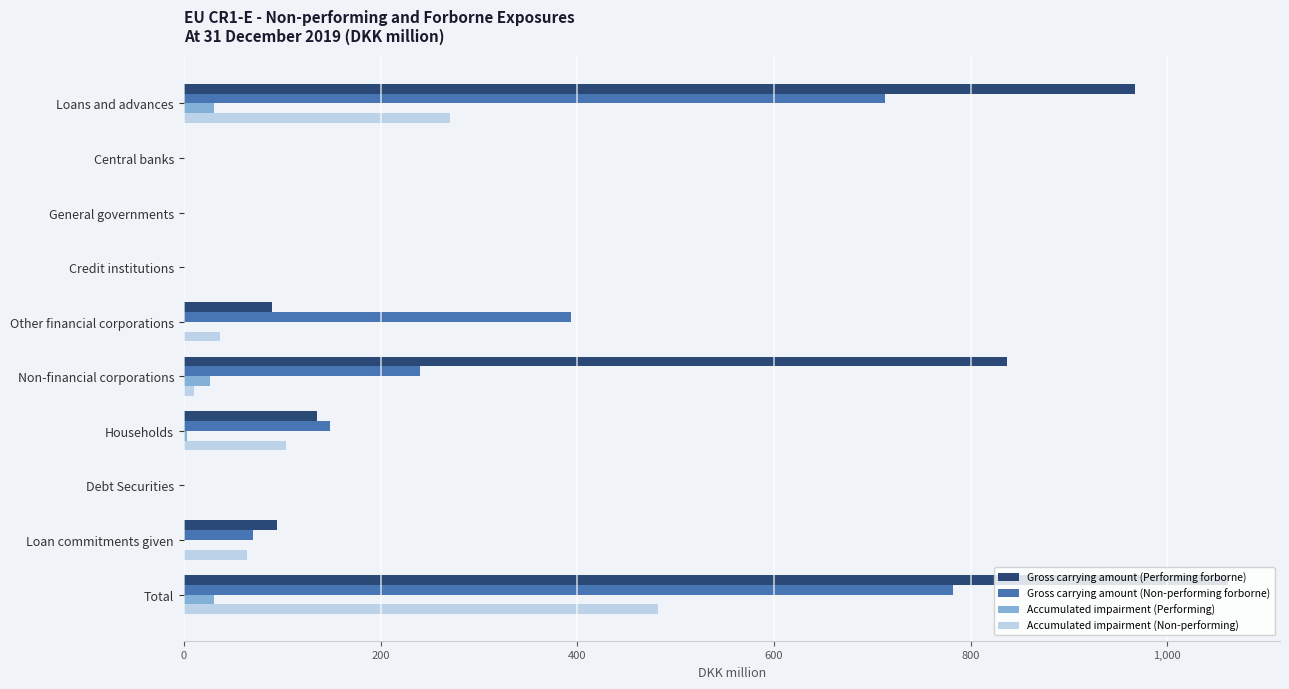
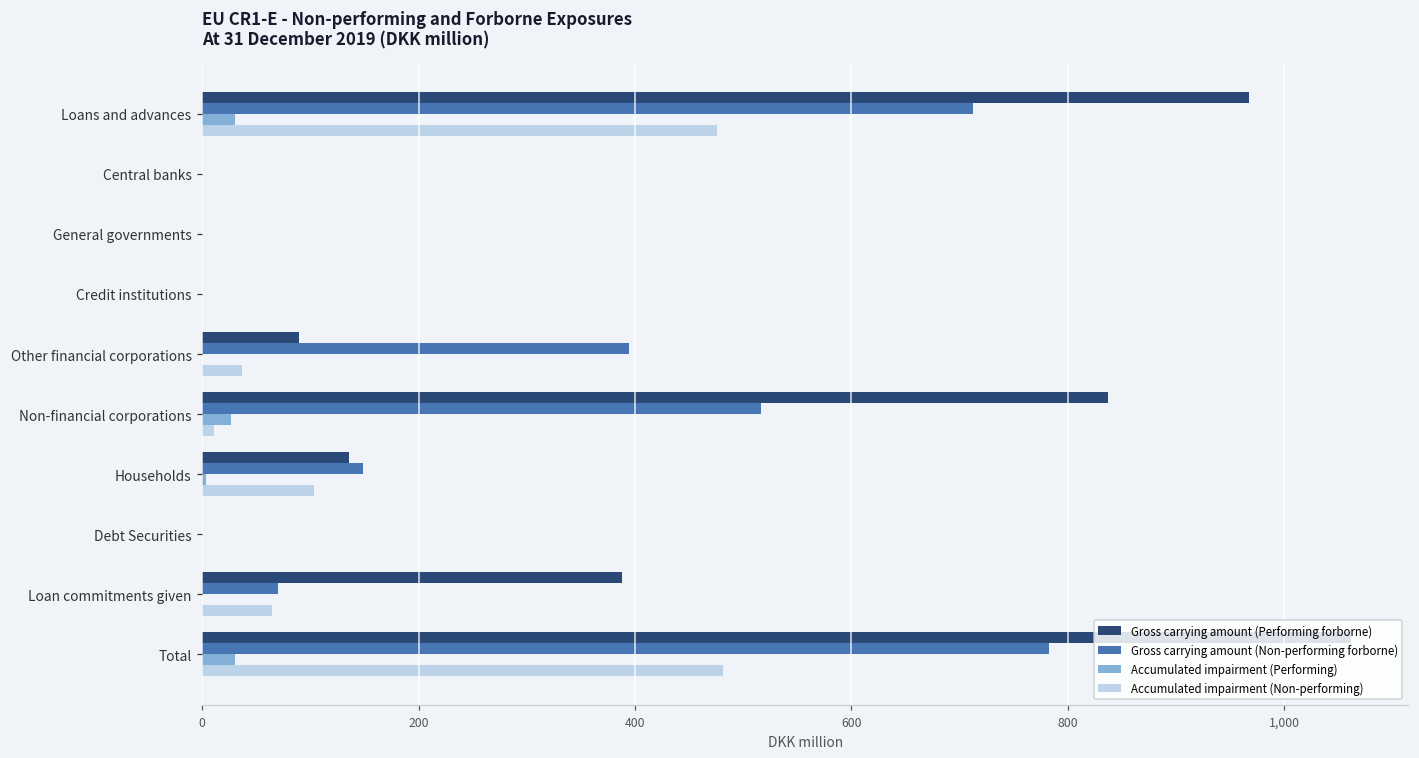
  {
    "Gross carrying amount (Performing forborne)": {
      "Loans and advances": 970,
      "Central banks": 0,
      "General governments": 0,
      "Credit institutions": 0,
      "Other financial corporations": 90,
      "Non-financial corporations": 840,
      "Households": 140,
      "Debt Securities": 0,
-     "Loan commitments given": 90
+     "Loan commitments given": 390
    },
    "Gross carrying amount (Non-performing forborne)": {
      "Loans and advances": 710,
      "Central banks": 0,
      "General governments": 0,
      "Credit institutions": 0,
      "Other financial corporations": 390,
-     "Non-financial corporations": 240,
+     "Non-financial corporations": 520,
      "Households": 150,
      "Debt Securities": 0,
      "Loan commitments given": 70,
      "Total": 780
    },
    "Accumulated impairment (Performing)": {
      "Loans and advances": 30,
      "Central banks": 0,
      "Credit institutions": 0,
      "Other financial corporations": 0,
      "Non-financial corporations": 30,
      "Households": 0,
      "Debt Securities": 0,
      "Total": 30
    },
    "Accumulated impairment (Non-performing)": {
-     "Loans and advances": 270,
+     "Loans and advances": 480,
      "Central banks": 0,
      "General governments": 0,
      "Credit institutions": 0,
      "Other financial corporations": 40,
      "Non-financial corporations": 10,
      "Households": 100,
      "Debt Securities": 0,
      "Loan commitments given": 60,
      "Total": 480
    }
  }
